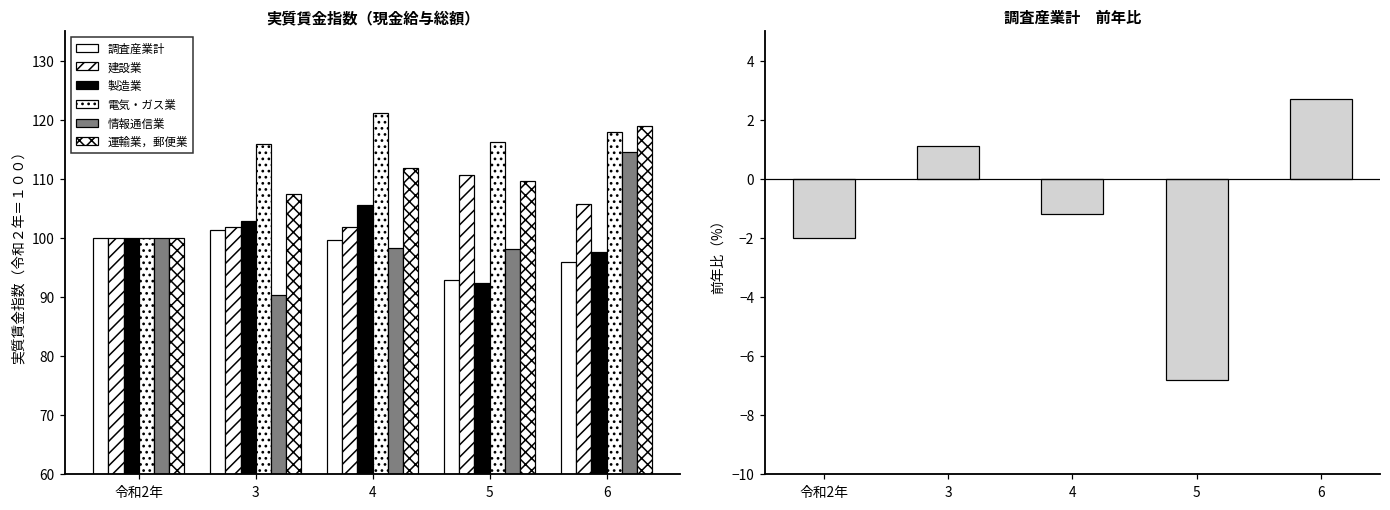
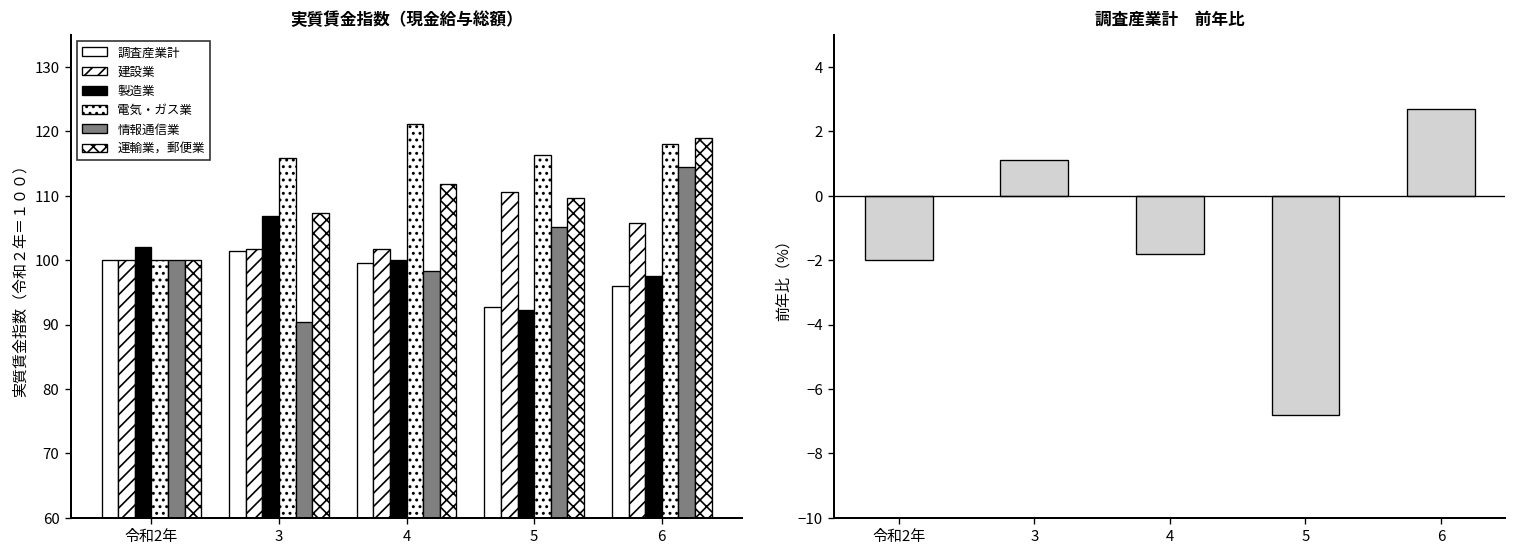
  {
    "実質賃金指数（現金給与総額）": {
      "製造業": {
-       "令和2年": 100,
-       "3": 103,
-       "4": 106,
+       "令和2年": 102,
+       "3": 107,
+       "4": 100,
        "5": 92,
        "6": 98
      },
      "情報通信業": {
        "令和2年": 100,
        "3": 90,
        "4": 98,
-       "5": 98,
+       "5": 105,
        "6": 115
      }
    },
    "調査産業計 前年比": {
      "令和2年": -2.0,
      "3": 1.1,
-     "4": -1.2,
+     "4": -1.8,
      "5": -6.8,
      "6": 2.7
    }
  }
